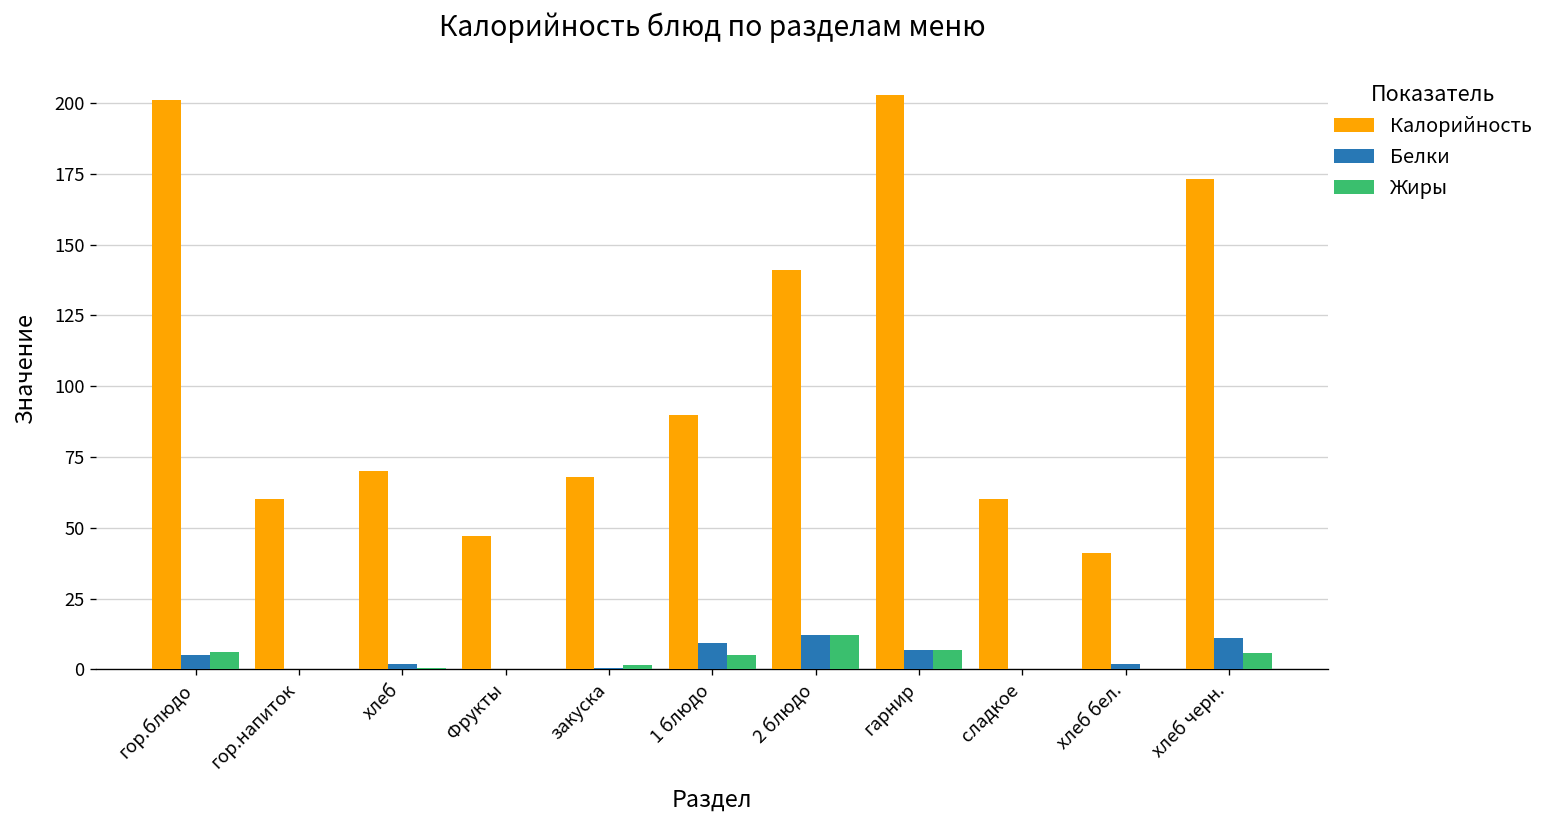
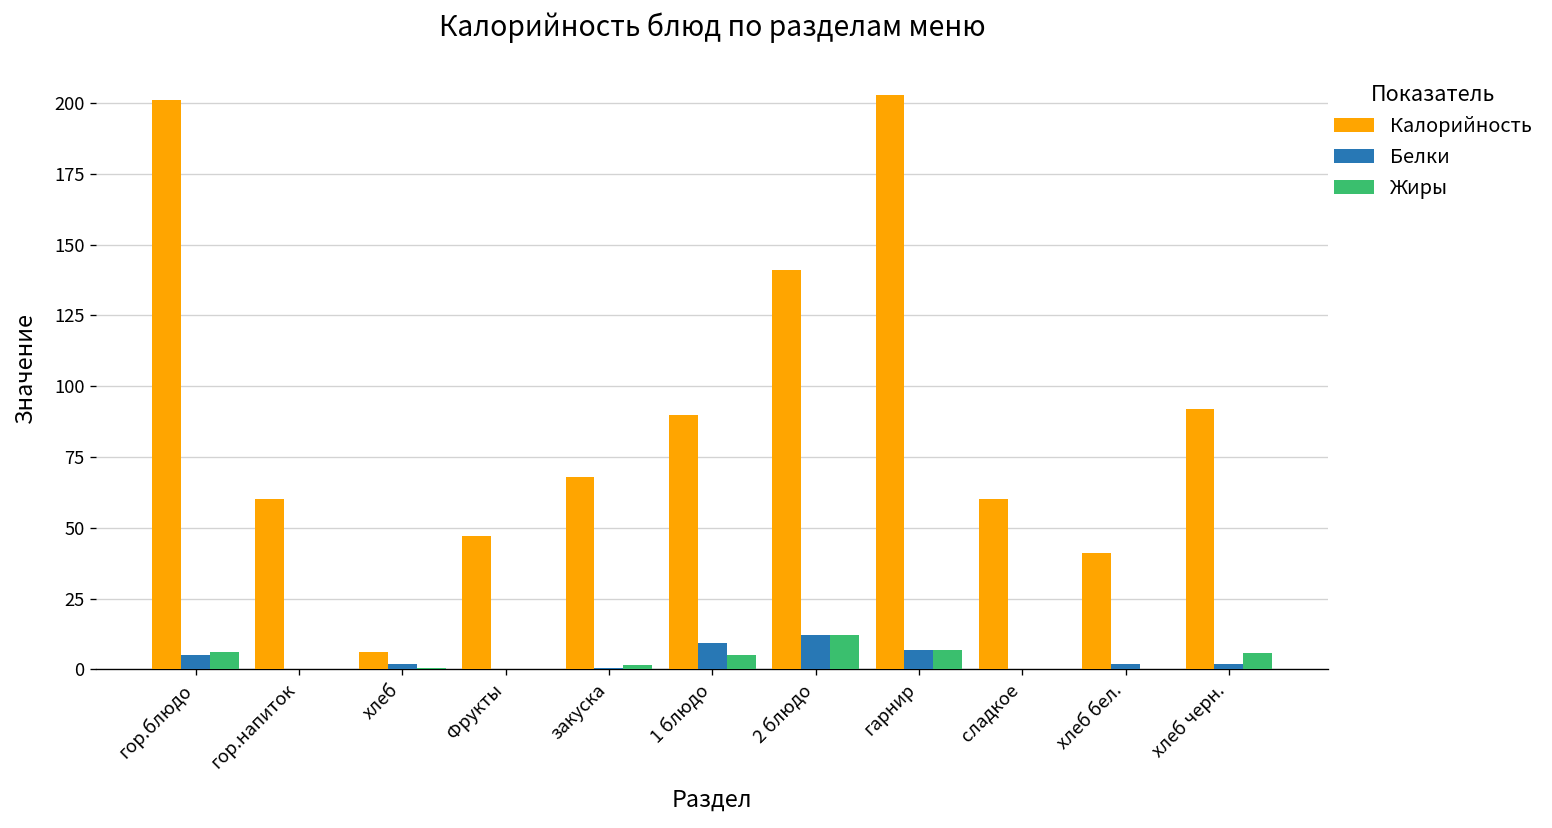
  {
    "Калорийность": {
      "гор.блюдо": 201,
      "гор.напиток": 60,
-     "хлеб": 70,
+     "хлеб": 6,
      "Фрукты": 47,
      "закуска": 68,
      "1 блюдо": 90,
      "2 блюдо": 141,
      "гарнир": 203,
      "сладкое": 60,
      "хлеб бел.": 41,
-     "хлеб черн.": 173
+     "хлеб черн.": 92
    },
    "Белки": {
      "гор.блюдо": 5,
      "гор.напиток": 0,
      "хлеб": 2,
      "Фрукты": 0,
      "1 блюдо": 9,
      "2 блюдо": 12,
      "гарнир": 7,
      "сладкое": 0,
      "хлеб бел.": 2,
-     "хлеб черн.": 11
+     "хлеб черн.": 2
    },
    "Жиры": {
      "гор.блюдо": 6,
      "гор.напиток": 0,
      "Фрукты": 0,
      "закуска": 2,
      "1 блюдо": 5,
      "2 блюдо": 12,
      "гарнир": 7,
      "сладкое": 0,
      "хлеб черн.": 6
    }
  }
